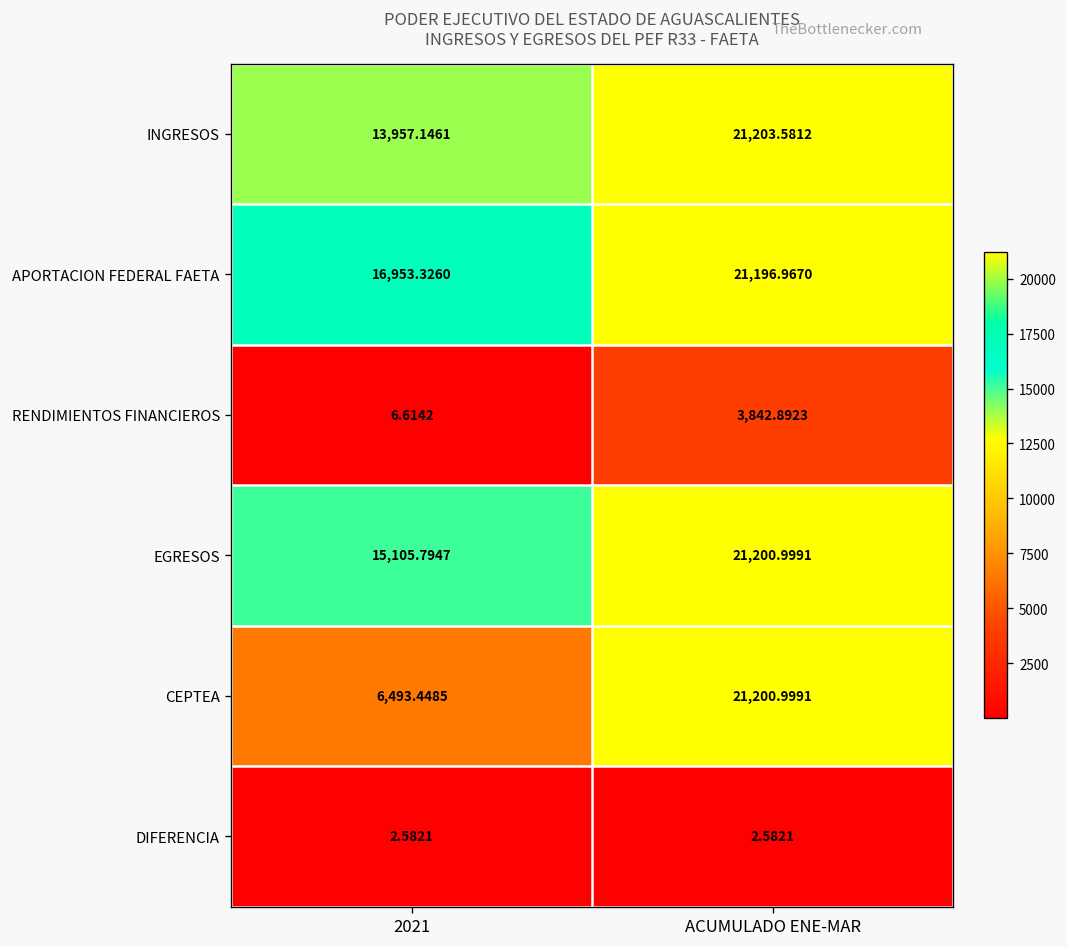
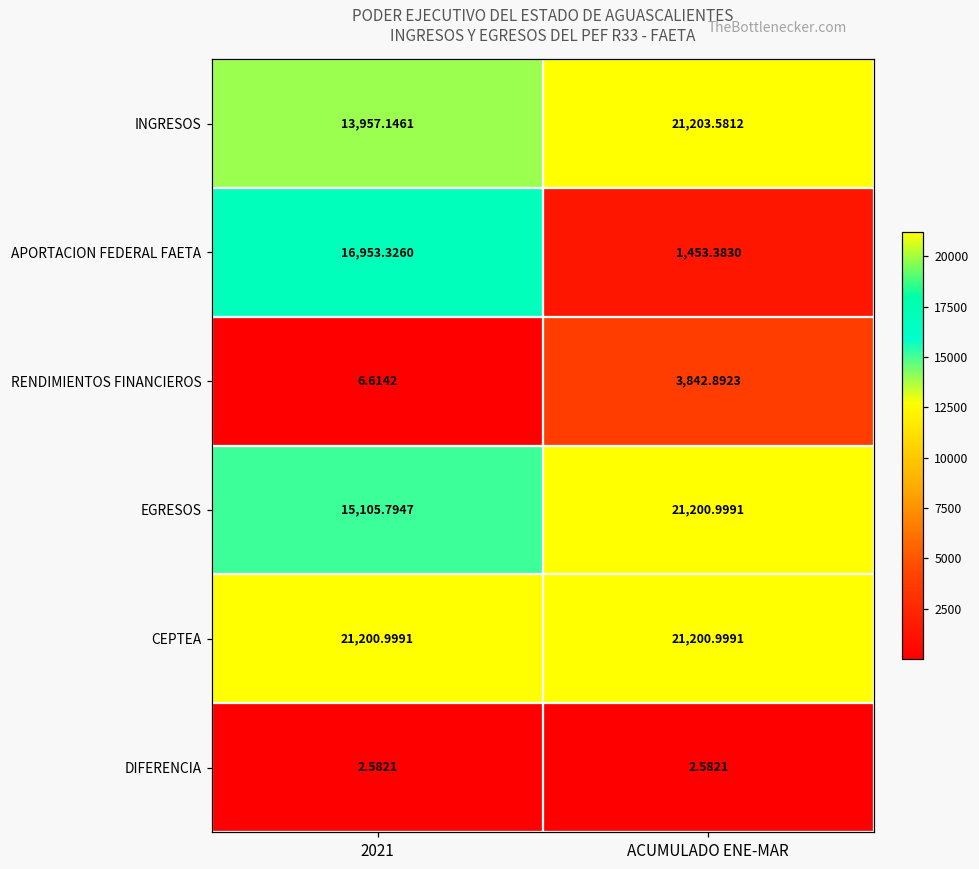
  {
    "INGRESOS": {
      "2021": "13,957.1461",
      "ACUMULADO ENE-MAR": "21,203.5812"
    },
    "APORTACION FEDERAL FAETA": {
      "2021": "16,953.3260",
-     "ACUMULADO ENE-MAR": "21,196.9670"
+     "ACUMULADO ENE-MAR": "1,453.3830"
    },
    "RENDIMIENTOS FINANCIEROS": {
      "2021": "6.6142",
      "ACUMULADO ENE-MAR": "3,842.8923"
    },
    "EGRESOS": {
      "2021": "15,105.7947",
      "ACUMULADO ENE-MAR": "21,200.9991"
    },
    "CEPTEA": {
-     "2021": "6,493.4485",
+     "2021": "21,200.9991",
      "ACUMULADO ENE-MAR": "21,200.9991"
    },
    "DIFERENCIA": {
      "2021": "2.5821",
      "ACUMULADO ENE-MAR": "2.5821"
    }
  }
